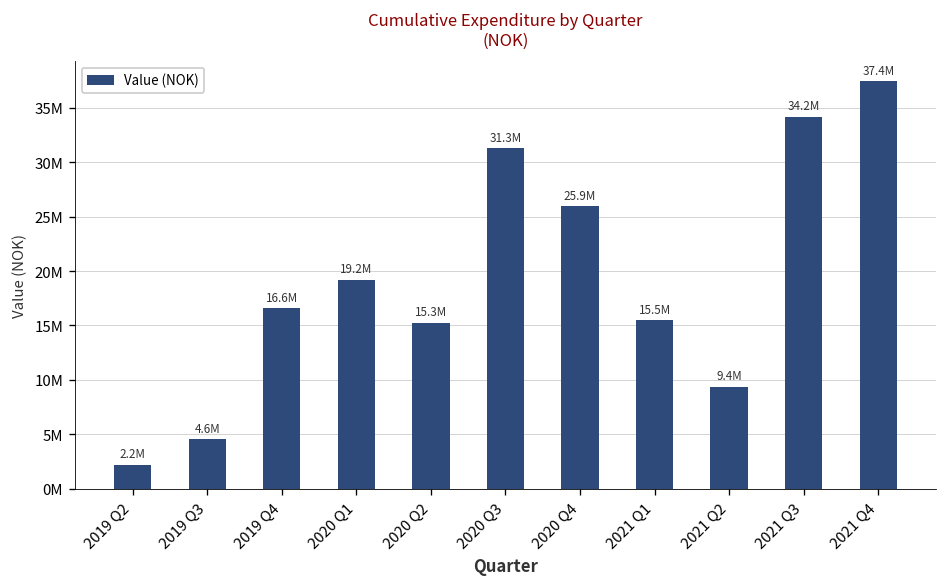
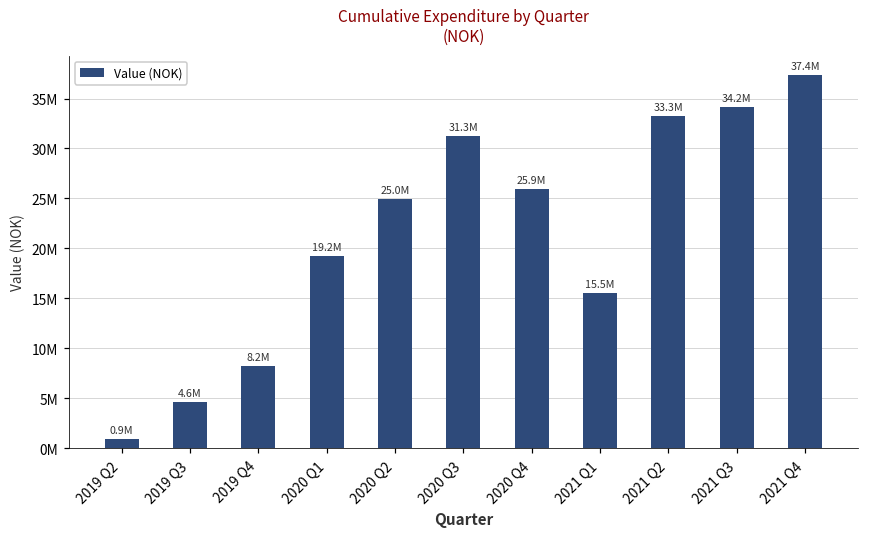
  {
-   "2019 Q2": "2.2M",
+   "2019 Q2": "0.9M",
    "2019 Q3": "4.6M",
-   "2019 Q4": "16.6M",
+   "2019 Q4": "8.2M",
    "2020 Q1": "19.2M",
-   "2020 Q2": "15.3M",
+   "2020 Q2": "25.0M",
    "2020 Q3": "31.3M",
    "2020 Q4": "25.9M",
    "2021 Q1": "15.5M",
-   "2021 Q2": "9.4M",
+   "2021 Q2": "33.3M",
    "2021 Q3": "34.2M",
    "2021 Q4": "37.4M"
  }
